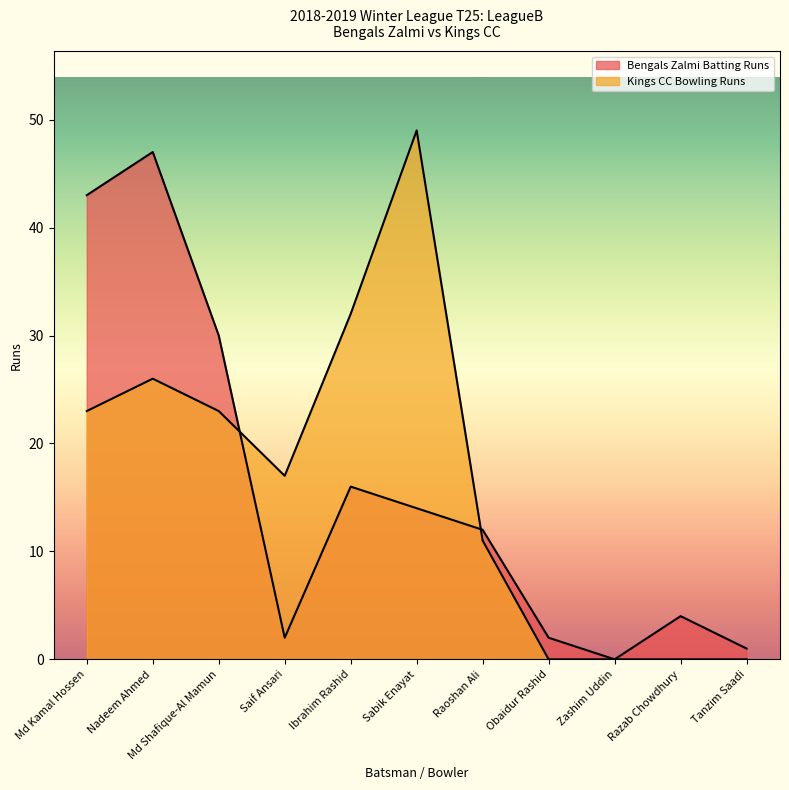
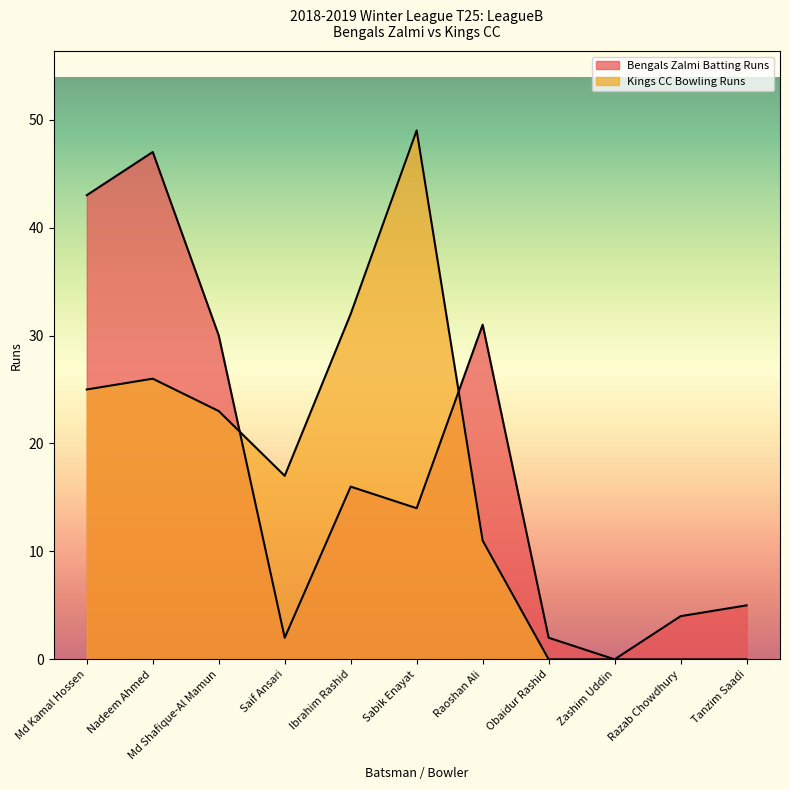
  {
    "Bengals Zalmi Batting Runs": {
      "Md Kamal Hossen": 43,
      "Nadeem Ahmed": 47,
      "Md Shafique-Al Mamun": 30,
      "Saif Ansari": 2,
      "Ibrahim Rashid": 16,
      "Sabik Enayat": 14,
-     "Raoshan Ali": 12,
+     "Raoshan Ali": 31,
      "Obaidur Rashid": 2,
      "Razab Chowdhury": 4,
-     "Tanzim Saadi": 1
+     "Tanzim Saadi": 5
    },
    "Kings CC Bowling Runs": {
-     "Md Kamal Hossen": 23,
+     "Md Kamal Hossen": 25,
      "Nadeem Ahmed": 26,
      "Md Shafique-Al Mamun": 23,
      "Saif Ansari": 17,
      "Ibrahim Rashid": 32,
      "Sabik Enayat": 49,
      "Raoshan Ali": 11,
      "Obaidur Rashid": 0,
      "Razab Chowdhury": 0,
      "Tanzim Saadi": 0
    }
  }
